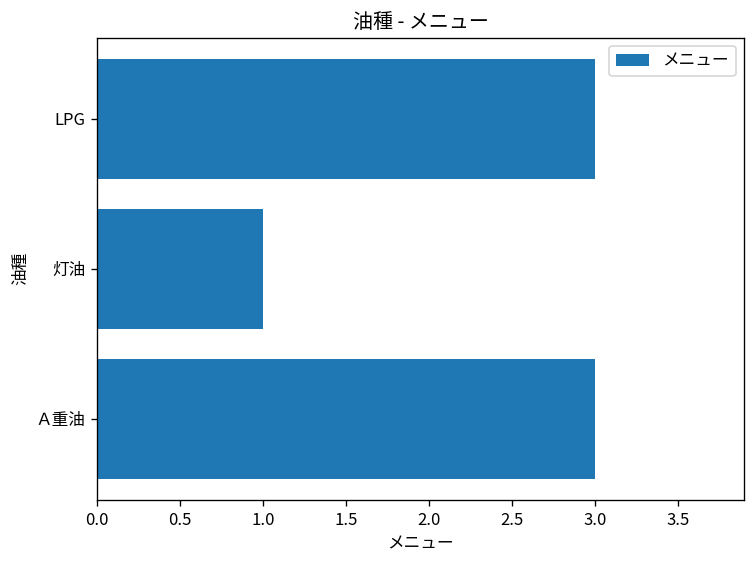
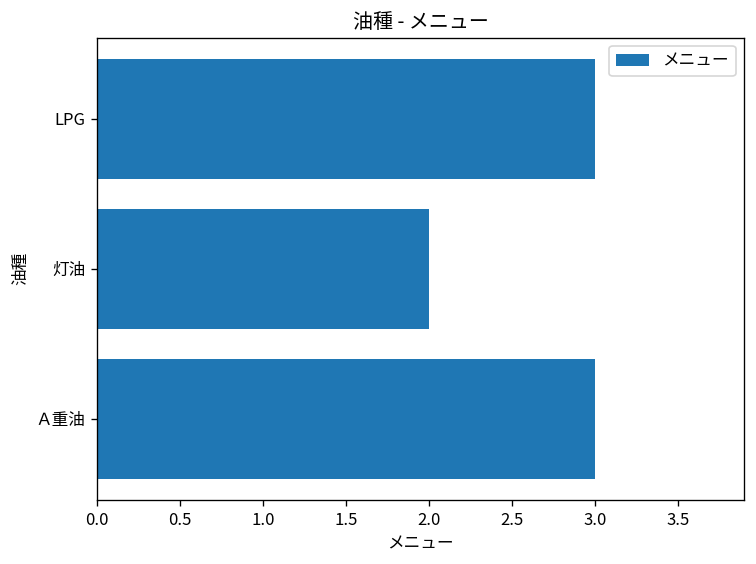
  {
    "LPG": 3,
-   "灯油": 1,
+   "灯油": 2,
    "Ａ重油": 3
  }
